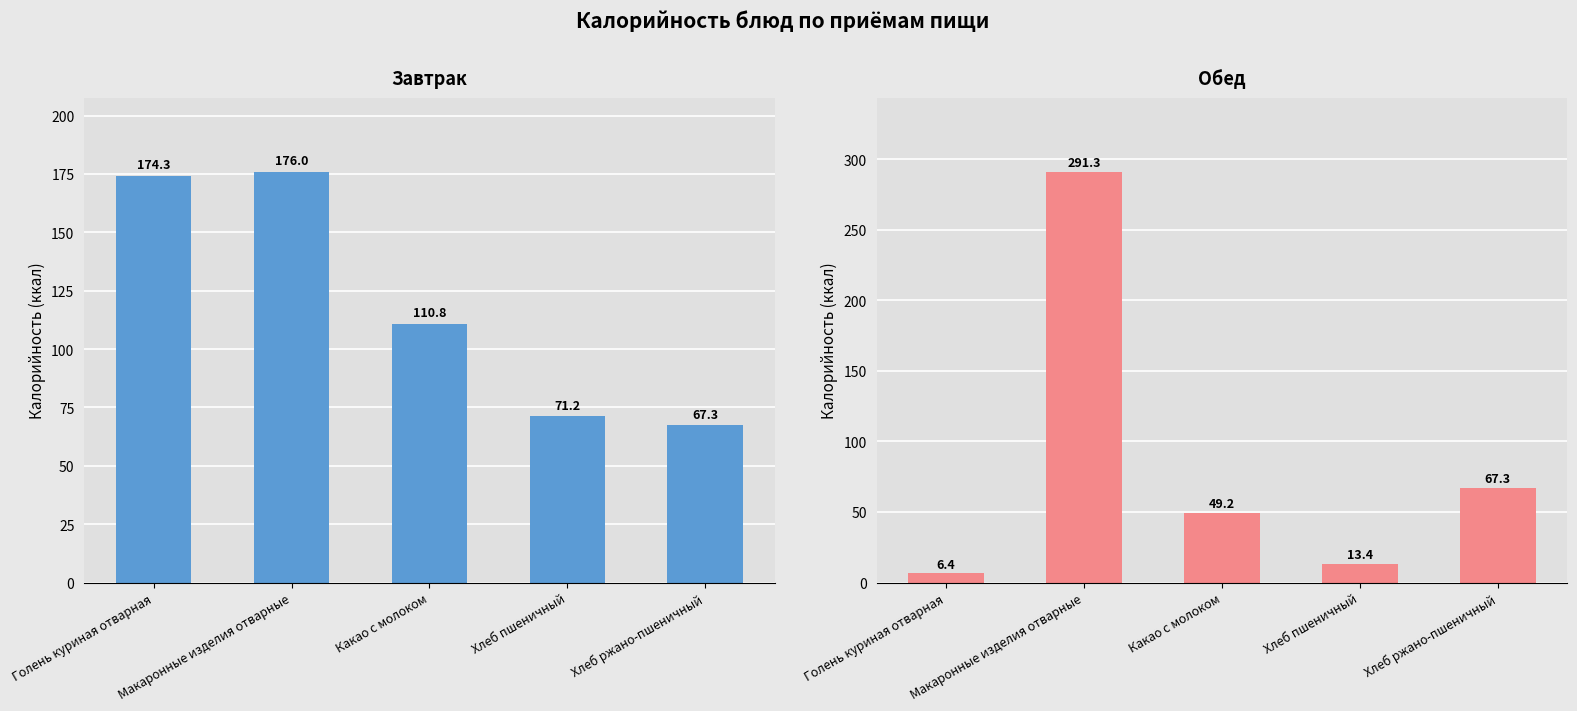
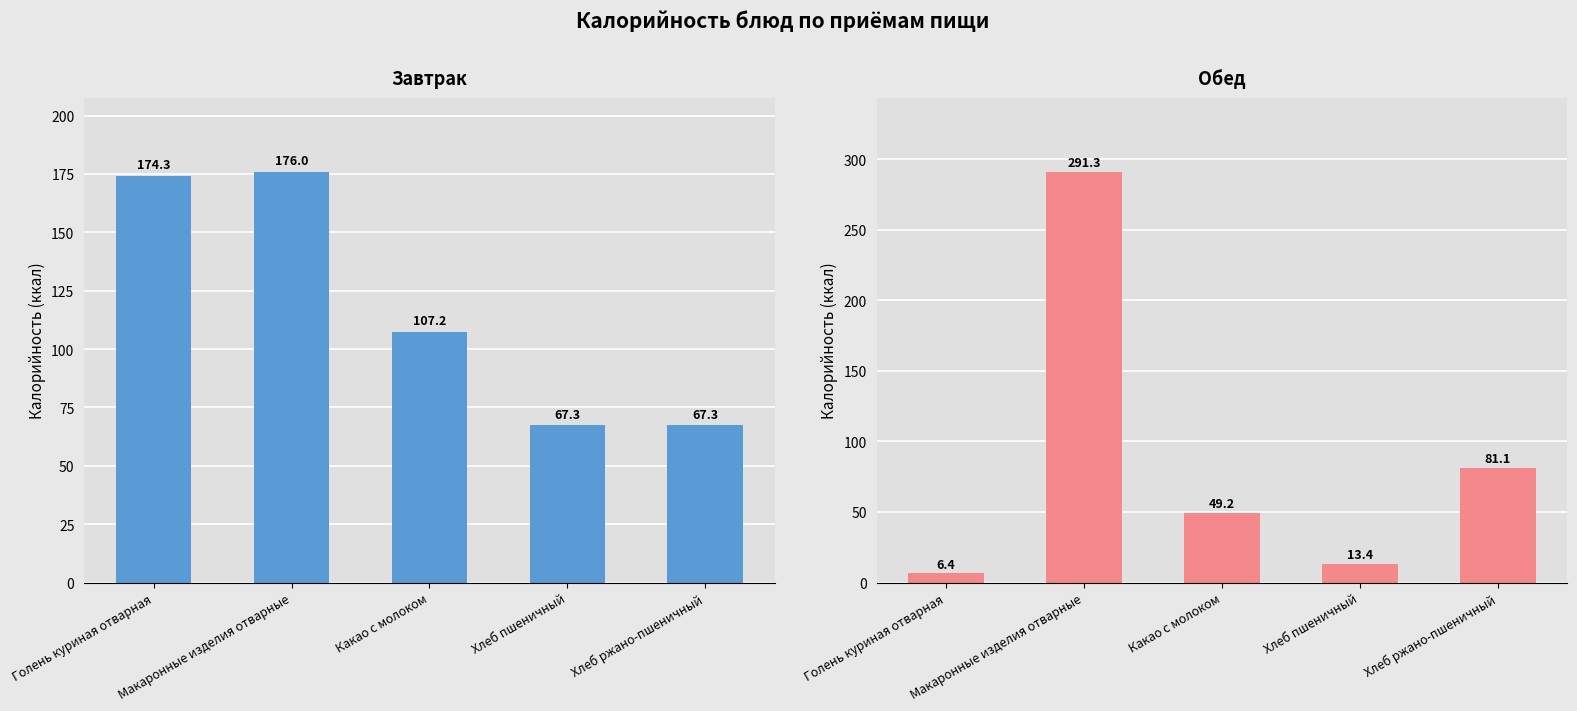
  {
    "Завтрак": {
      "Голень куриная отварная": 174.3,
      "Макаронные изделия отварные": 176.0,
-     "Какао с молоком": 110.8,
-     "Хлеб пшеничный": 71.2,
+     "Какао с молоком": 107.2,
+     "Хлеб пшеничный": 67.3,
      "Хлеб ржано-пшеничный": 67.3
    },
    "Обед": {
      "Голень куриная отварная": 6.4,
      "Макаронные изделия отварные": 291.3,
      "Какао с молоком": 49.2,
      "Хлеб пшеничный": 13.4,
-     "Хлеб ржано-пшеничный": 67.3
+     "Хлеб ржано-пшеничный": 81.1
    }
  }
